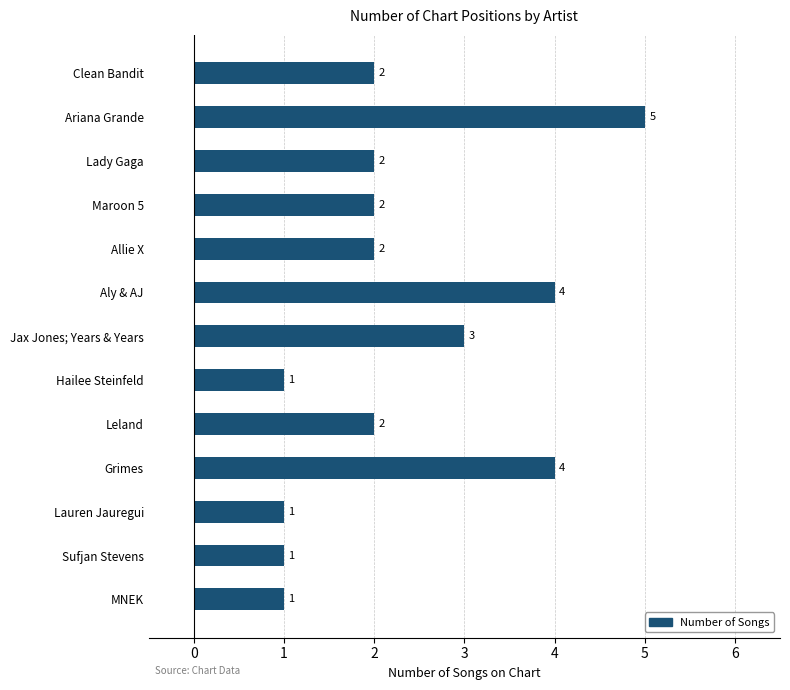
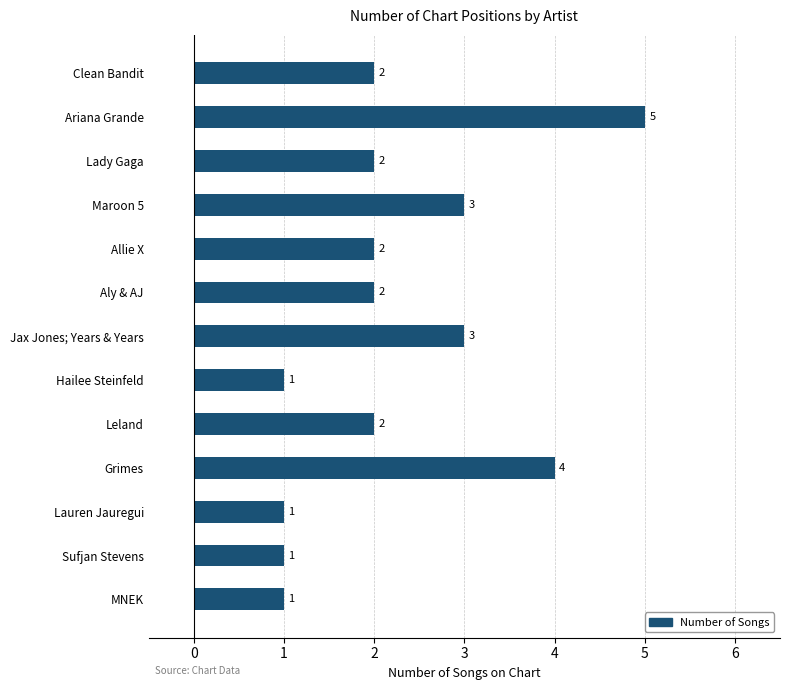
  {
    "Clean Bandit": 2,
    "Ariana Grande": 5,
    "Lady Gaga": 2,
-   "Maroon 5": 2,
+   "Maroon 5": 3,
    "Allie X": 2,
-   "Aly & AJ": 4,
+   "Aly & AJ": 2,
    "Jax Jones; Years & Years": 3,
    "Hailee Steinfeld": 1,
    "Leland": 2,
    "Grimes": 4,
    "Lauren Jauregui": 1,
    "Sufjan Stevens": 1,
    "MNEK": 1
  }
